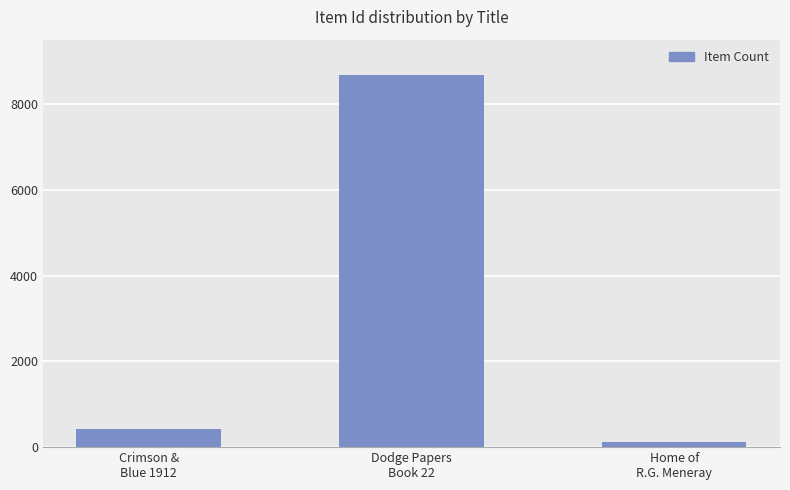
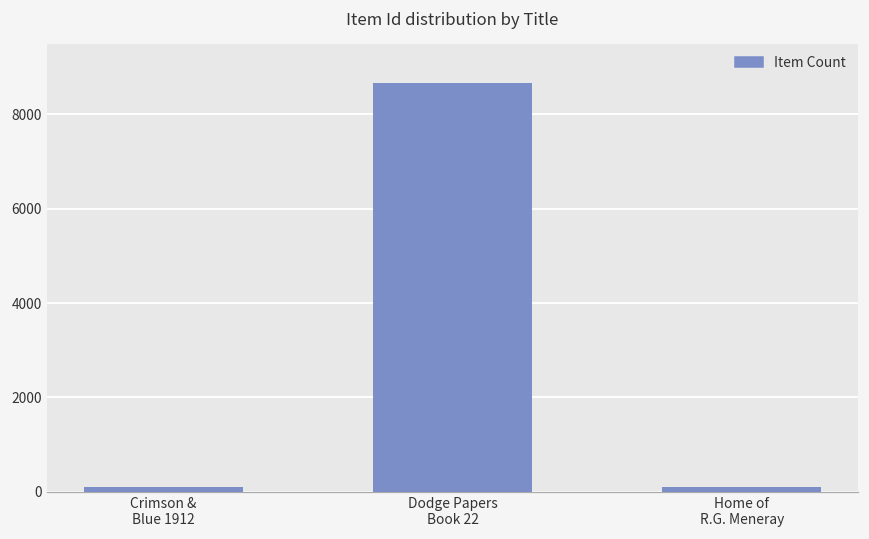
  {
-   "Crimson & Blue 1912": 400,
+   "Crimson & Blue 1912": 100,
    "Dodge Papers Book 22": 8700,
    "Home of R.G. Meneray": 100
  }
